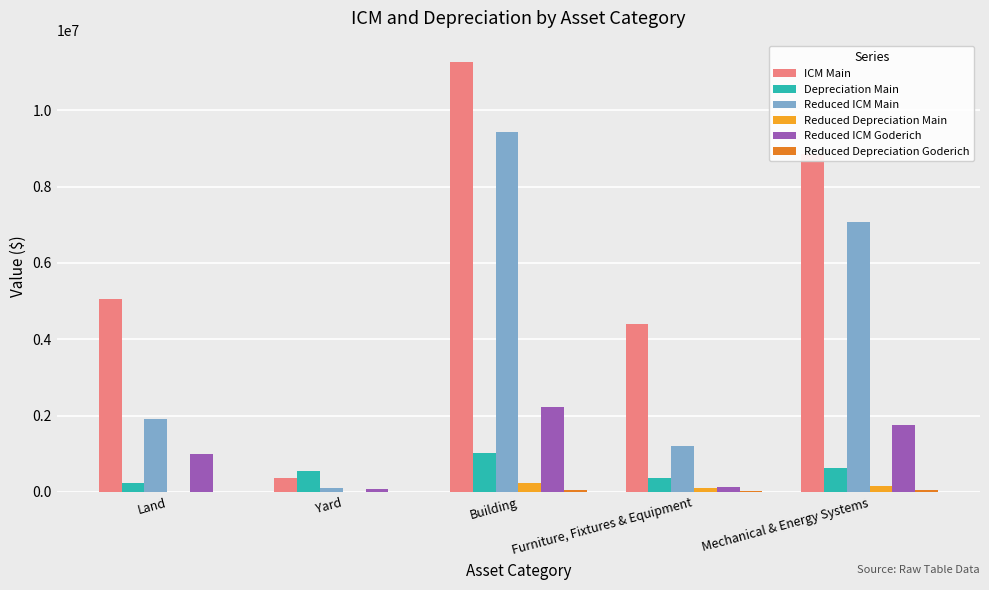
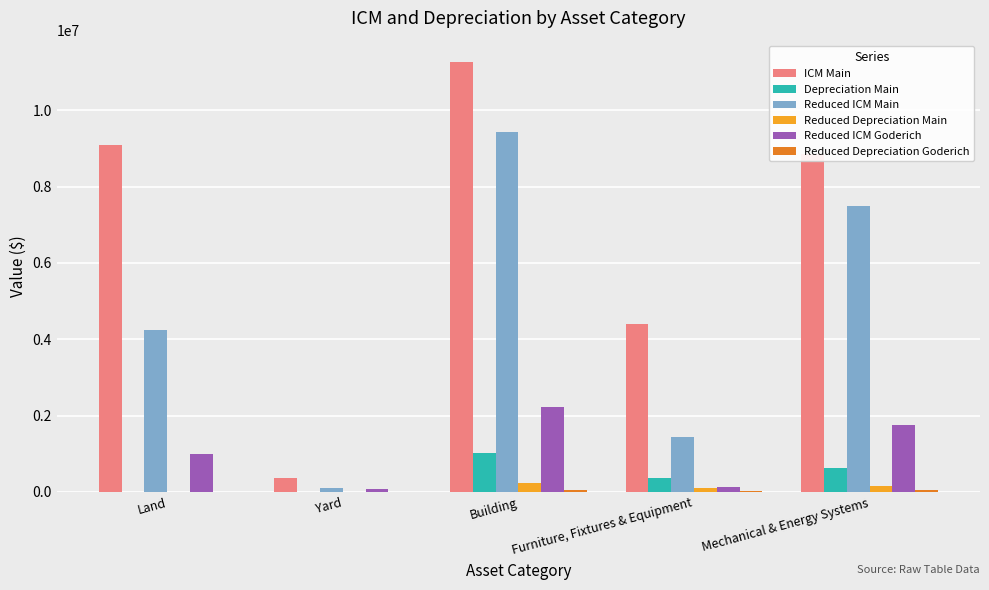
  {
    "ICM Main": {
-     "Land": 5100000,
+     "Land": 9100000,
      "Yard": 400000,
      "Building": 11300000,
      "Furniture, Fixtures & Equipment": 4400000
    },
    "Depreciation Main": {
-     "Land": 200000,
-     "Yard": 600000,
+     "Land": 0,
+     "Yard": 0,
      "Building": 1000000,
      "Furniture, Fixtures & Equipment": 400000,
      "Mechanical & Energy Systems": 600000
    },
    "Reduced ICM Main": {
-     "Land": 1900000,
+     "Land": 4200000,
      "Yard": 100000,
      "Building": 9400000,
-     "Furniture, Fixtures & Equipment": 1200000,
-     "Mechanical & Energy Systems": 7100000
+     "Furniture, Fixtures & Equipment": 1400000,
+     "Mechanical & Energy Systems": 7500000
    },
    "Reduced ICM Goderich": {
      "Land": 1000000,
      "Yard": 100000,
      "Building": 2200000,
      "Furniture, Fixtures & Equipment": 100000,
      "Mechanical & Energy Systems": 1800000
    }
  }
